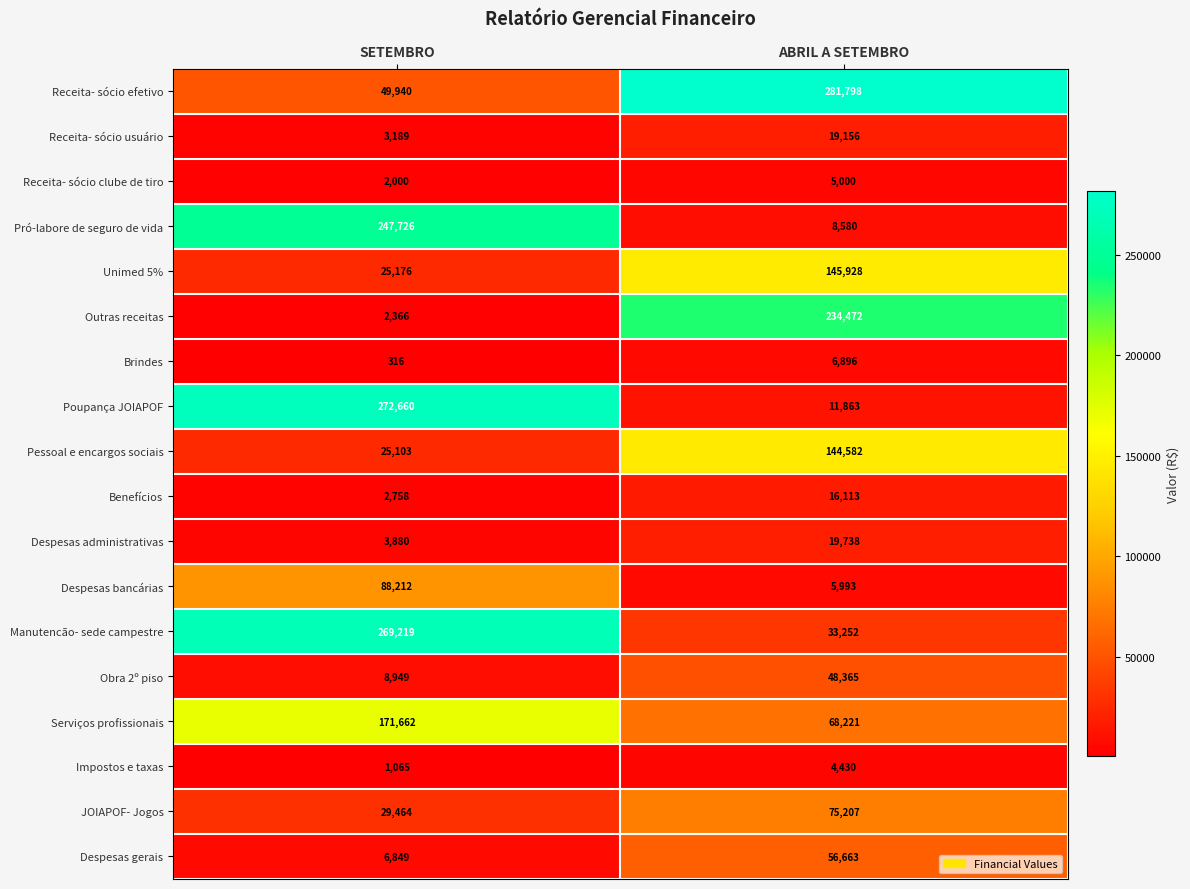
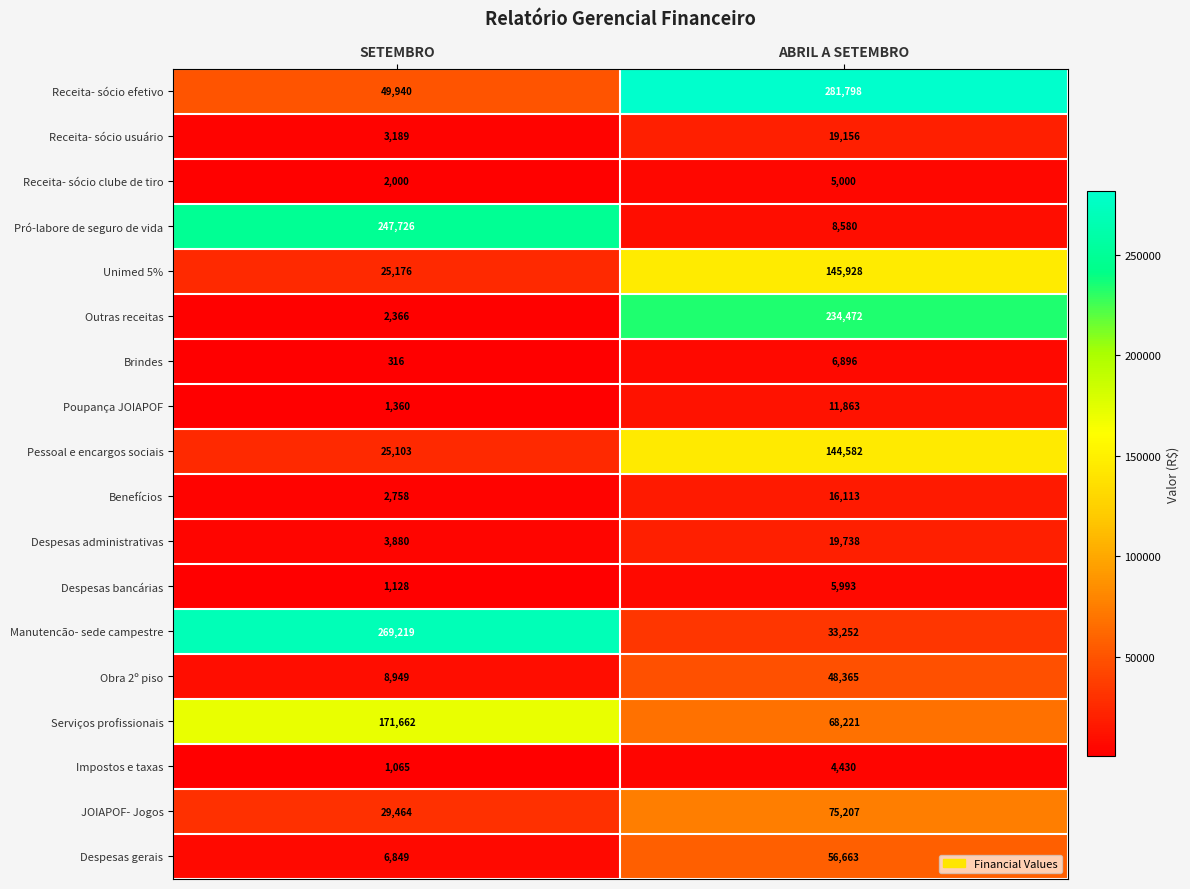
  {
    "Receita- sócio efetivo": {
      "SETEMBRO": "49,940",
      "ABRIL A SETEMBRO": "281,798"
    },
    "Receita- sócio usuário": {
      "SETEMBRO": "3,189",
      "ABRIL A SETEMBRO": "19,156"
    },
    "Receita- sócio clube de tiro": {
      "SETEMBRO": "2,000",
      "ABRIL A SETEMBRO": "5,000"
    },
    "Pró-labore de seguro de vida": {
      "SETEMBRO": "247,726",
      "ABRIL A SETEMBRO": "8,580"
    },
    "Unimed 5%": {
      "SETEMBRO": "25,176",
      "ABRIL A SETEMBRO": "145,928"
    },
    "Outras receitas": {
      "SETEMBRO": "2,366",
      "ABRIL A SETEMBRO": "234,472"
    },
    "Brindes": {
      "SETEMBRO": "316",
      "ABRIL A SETEMBRO": "6,896"
    },
    "Poupança JOIAPOF": {
-     "SETEMBRO": "272,660",
+     "SETEMBRO": "1,360",
      "ABRIL A SETEMBRO": "11,863"
    },
    "Pessoal e encargos sociais": {
      "SETEMBRO": "25,103",
      "ABRIL A SETEMBRO": "144,582"
    },
    "Benefícios": {
      "SETEMBRO": "2,758",
      "ABRIL A SETEMBRO": "16,113"
    },
    "Despesas administrativas": {
      "SETEMBRO": "3,880",
      "ABRIL A SETEMBRO": "19,738"
    },
    "Despesas bancárias": {
-     "SETEMBRO": "88,212",
+     "SETEMBRO": "1,128",
      "ABRIL A SETEMBRO": "5,993"
    },
    "Manutencão- sede campestre": {
      "SETEMBRO": "269,219",
      "ABRIL A SETEMBRO": "33,252"
    },
    "Obra 2º piso": {
      "SETEMBRO": "8,949",
      "ABRIL A SETEMBRO": "48,365"
    },
    "Serviços profissionais": {
      "SETEMBRO": "171,662",
      "ABRIL A SETEMBRO": "68,221"
    },
    "Impostos e taxas": {
      "SETEMBRO": "1,065",
      "ABRIL A SETEMBRO": "4,430"
    },
    "JOIAPOF- Jogos": {
      "SETEMBRO": "29,464",
      "ABRIL A SETEMBRO": "75,207"
    },
    "Despesas gerais": {
      "SETEMBRO": "6,849",
      "ABRIL A SETEMBRO": "56,663"
    }
  }
